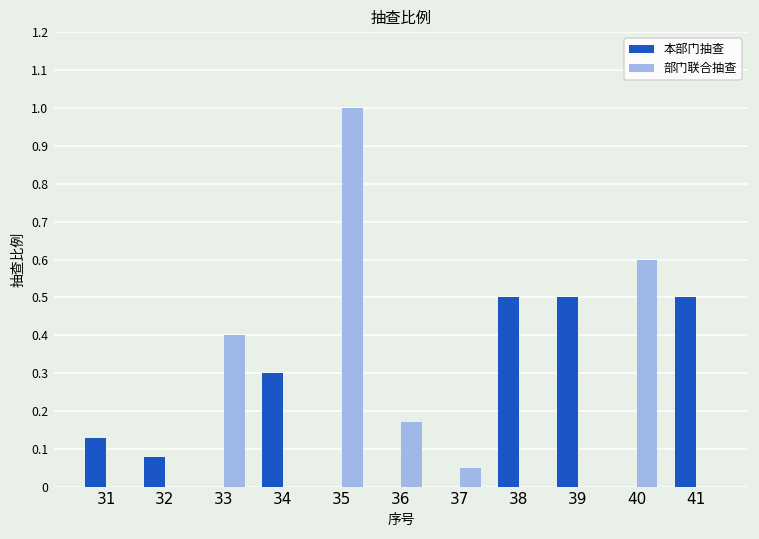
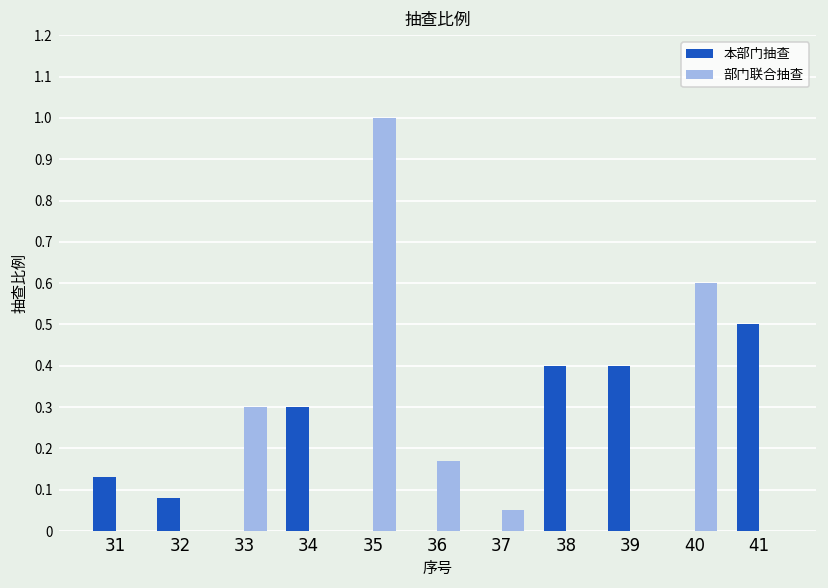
  {
    "本部门抽查": {
      "31": 0.13,
      "32": 0.08,
      "33": 0.0,
      "34": 0.3,
      "35": 0.0,
      "36": 0.0,
      "37": 0.0,
-     "38": 0.5,
-     "39": 0.5,
+     "38": 0.4,
+     "39": 0.4,
      "40": 0.0,
      "41": 0.5
    },
    "部门联合抽查": {
      "31": 0.0,
      "32": 0.0,
-     "33": 0.4,
+     "33": 0.3,
      "34": 0.0,
      "35": 1.0,
      "36": 0.17,
      "37": 0.05,
      "38": 0.0,
      "39": 0.0,
      "40": 0.6,
      "41": 0.0
    }
  }
